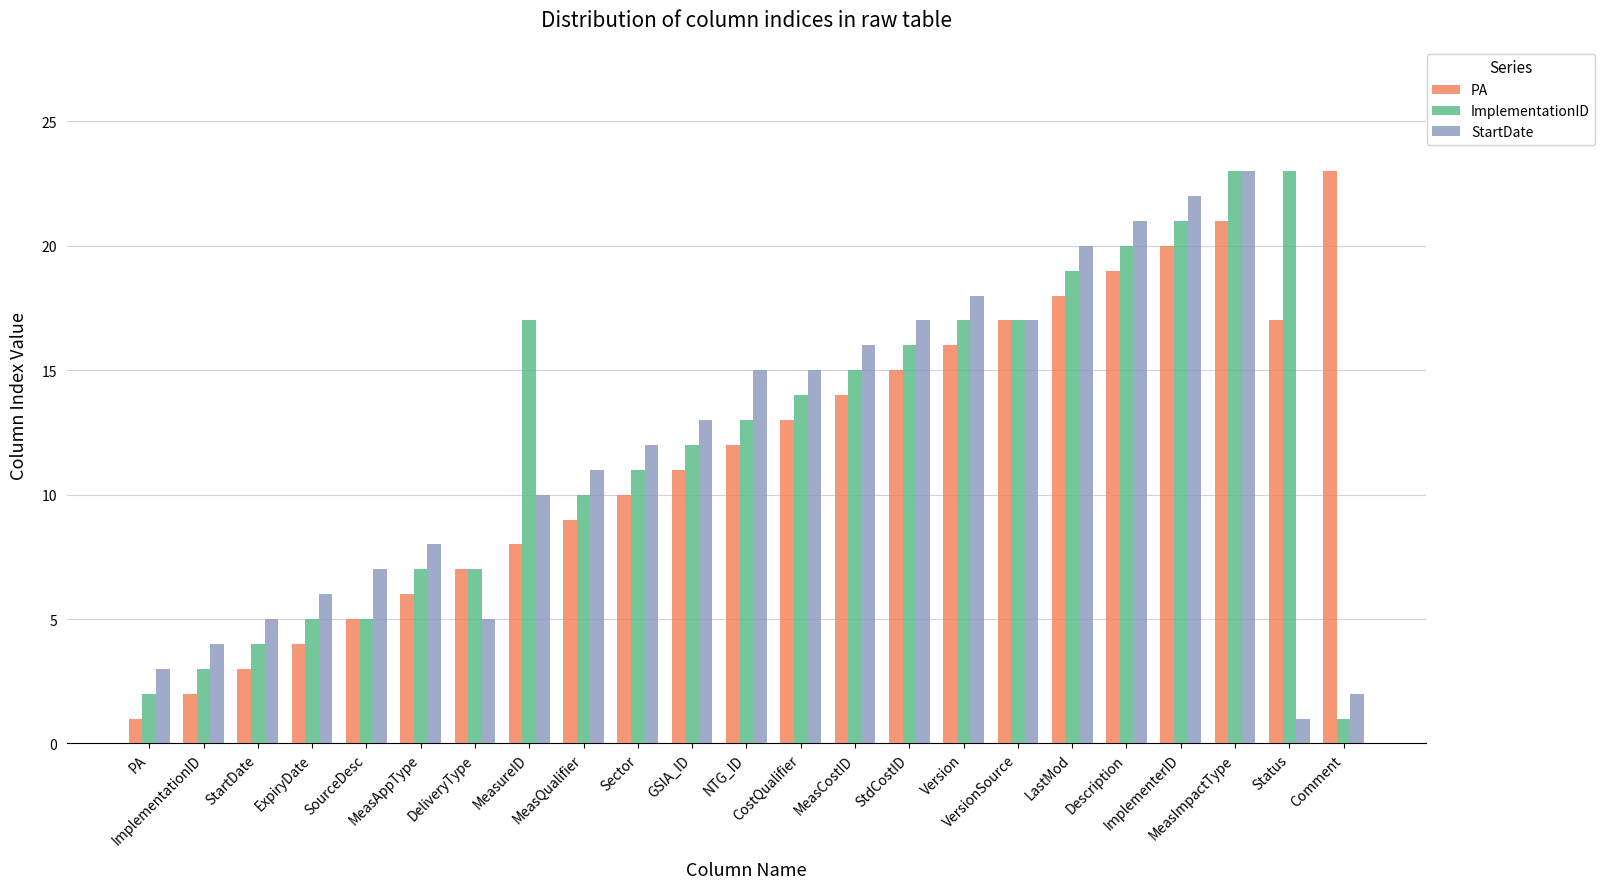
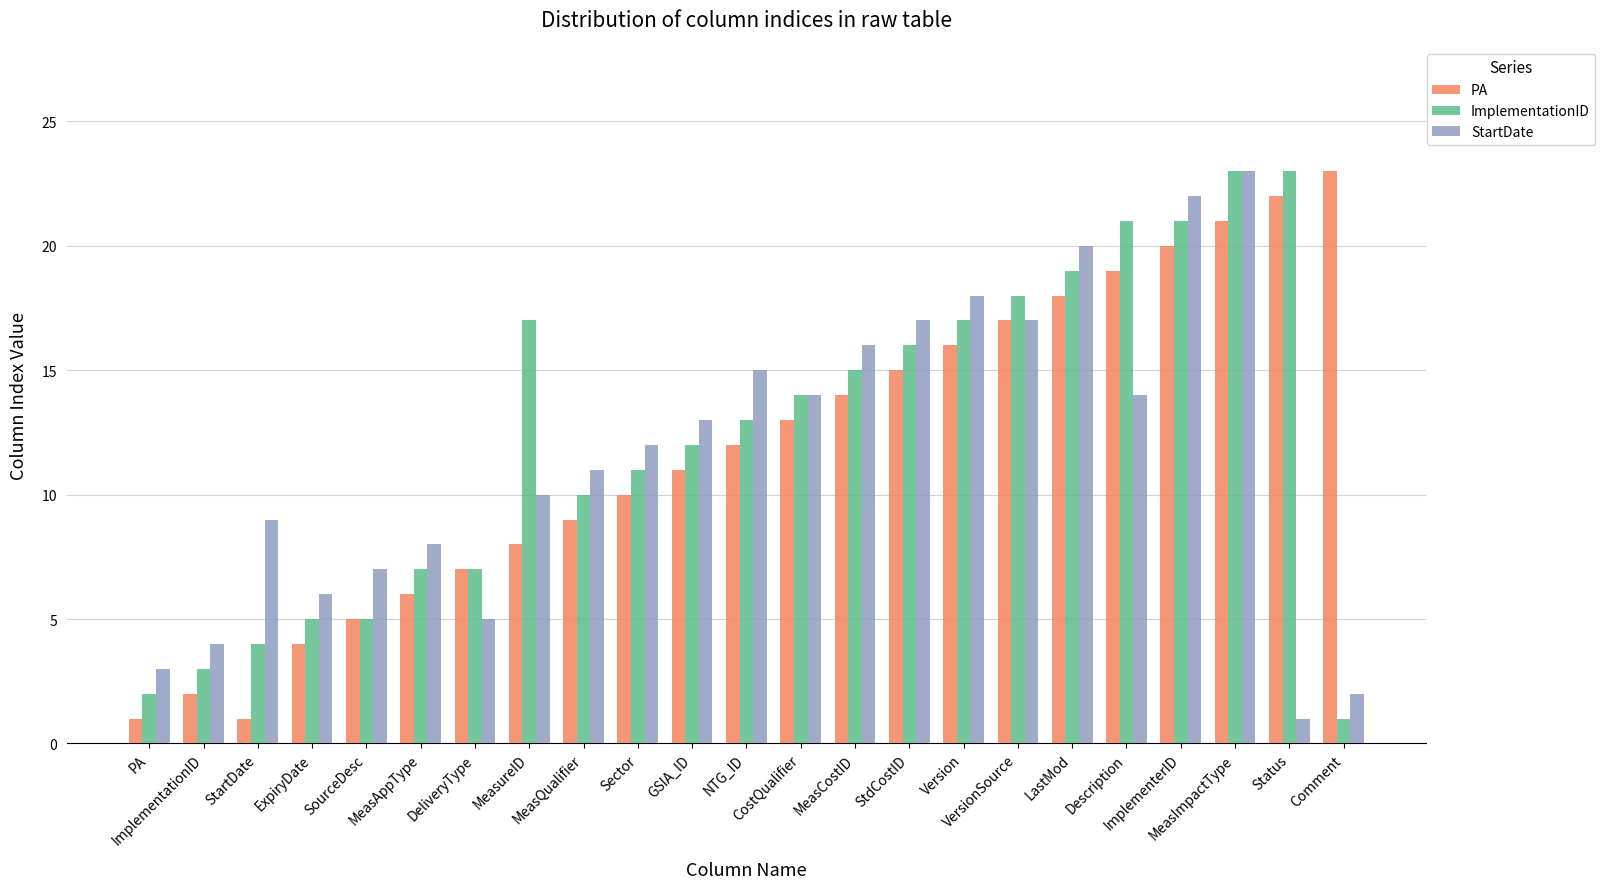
  {
    "PA": {
      "PA": 1,
      "ImplementationID": 2,
-     "StartDate": 3,
+     "StartDate": 1,
      "ExpiryDate": 4,
      "SourceDesc": 5,
      "MeasAppType": 6,
      "DeliveryType": 7,
      "MeasureID": 8,
      "MeasQualifier": 9,
      "Sector": 10,
      "GSIA_ID": 11,
      "NTG_ID": 12,
      "CostQualifier": 13,
      "MeasCostID": 14,
      "StdCostID": 15,
      "Version": 16,
      "VersionSource": 17,
      "LastMod": 18,
      "Description": 19,
      "ImplementerID": 20,
      "MeasImpactType": 21,
-     "Status": 17,
+     "Status": 22,
      "Comment": 23
    },
    "ImplementationID": {
      "PA": 2,
      "ImplementationID": 3,
      "StartDate": 4,
      "ExpiryDate": 5,
      "SourceDesc": 5,
      "MeasAppType": 7,
      "DeliveryType": 7,
      "MeasureID": 17,
      "MeasQualifier": 10,
      "Sector": 11,
      "GSIA_ID": 12,
      "NTG_ID": 13,
      "CostQualifier": 14,
      "MeasCostID": 15,
      "StdCostID": 16,
      "Version": 17,
-     "VersionSource": 17,
+     "VersionSource": 18,
      "LastMod": 19,
-     "Description": 20,
+     "Description": 21,
      "ImplementerID": 21,
      "MeasImpactType": 23,
      "Status": 23,
      "Comment": 1
    },
    "StartDate": {
      "PA": 3,
      "ImplementationID": 4,
-     "StartDate": 5,
+     "StartDate": 9,
      "ExpiryDate": 6,
      "SourceDesc": 7,
      "MeasAppType": 8,
      "DeliveryType": 5,
      "MeasureID": 10,
      "MeasQualifier": 11,
      "Sector": 12,
      "GSIA_ID": 13,
      "NTG_ID": 15,
-     "CostQualifier": 15,
+     "CostQualifier": 14,
      "MeasCostID": 16,
      "StdCostID": 17,
      "Version": 18,
      "VersionSource": 17,
      "LastMod": 20,
-     "Description": 21,
+     "Description": 14,
      "ImplementerID": 22,
      "MeasImpactType": 23,
      "Status": 1,
      "Comment": 2
    }
  }
